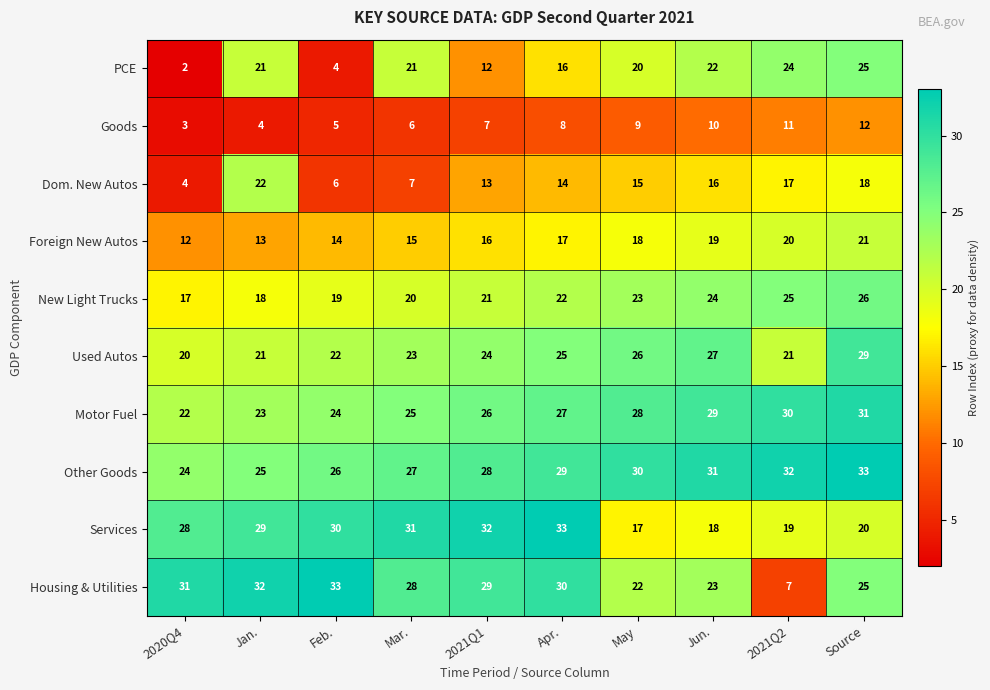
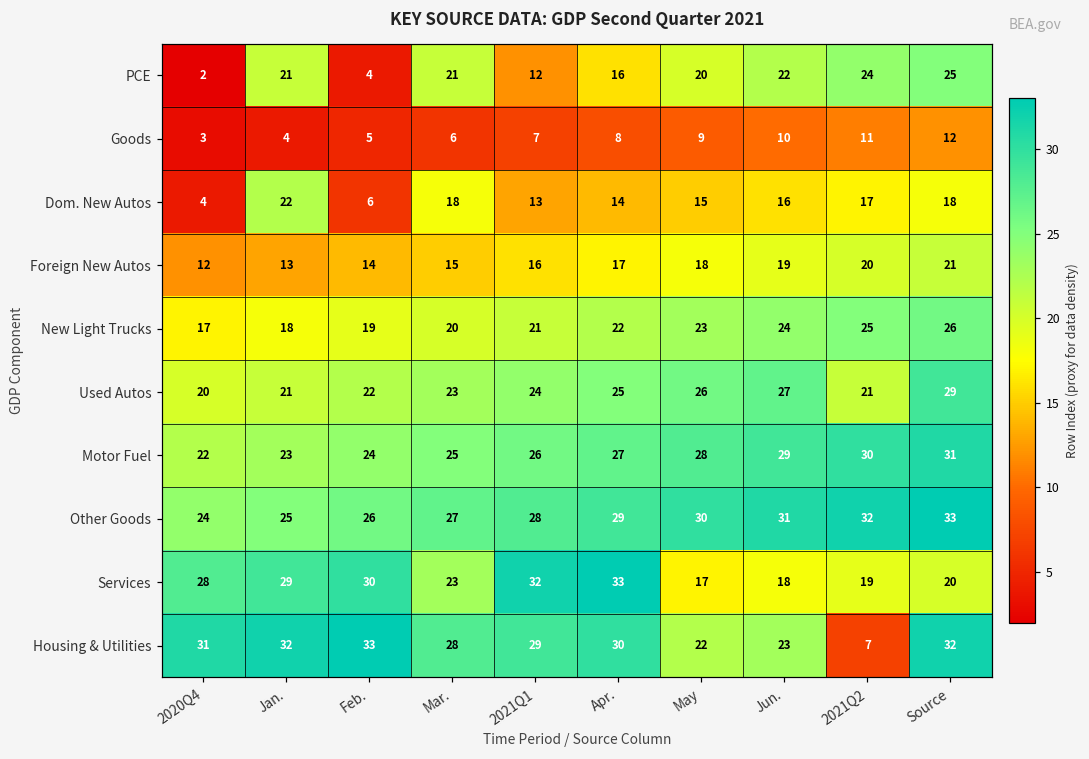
  {
    "PCE": {
      "2020Q4": 2,
      "Jan.": 21,
      "Feb.": 4,
      "Mar.": 21,
      "2021Q1": 12,
      "Apr.": 16,
      "May": 20,
      "Jun.": 22,
      "2021Q2": 24,
      "Source": 25
    },
    "Goods": {
      "2020Q4": 3,
      "Jan.": 4,
      "Feb.": 5,
      "Mar.": 6,
      "2021Q1": 7,
      "Apr.": 8,
      "May": 9,
      "Jun.": 10,
      "2021Q2": 11,
      "Source": 12
    },
    "Dom. New Autos": {
      "2020Q4": 4,
      "Jan.": 22,
      "Feb.": 6,
-     "Mar.": 7,
+     "Mar.": 18,
      "2021Q1": 13,
      "Apr.": 14,
      "May": 15,
      "Jun.": 16,
      "2021Q2": 17,
      "Source": 18
    },
    "Foreign New Autos": {
      "2020Q4": 12,
      "Jan.": 13,
      "Feb.": 14,
      "Mar.": 15,
      "2021Q1": 16,
      "Apr.": 17,
      "May": 18,
      "Jun.": 19,
      "2021Q2": 20,
      "Source": 21
    },
    "New Light Trucks": {
      "2020Q4": 17,
      "Jan.": 18,
      "Feb.": 19,
      "Mar.": 20,
      "2021Q1": 21,
      "Apr.": 22,
      "May": 23,
      "Jun.": 24,
      "2021Q2": 25,
      "Source": 26
    },
    "Used Autos": {
      "2020Q4": 20,
      "Jan.": 21,
      "Feb.": 22,
      "Mar.": 23,
      "2021Q1": 24,
      "Apr.": 25,
      "May": 26,
      "Jun.": 27,
      "2021Q2": 21,
      "Source": 29
    },
    "Motor Fuel": {
      "2020Q4": 22,
      "Jan.": 23,
      "Feb.": 24,
      "Mar.": 25,
      "2021Q1": 26,
      "Apr.": 27,
      "May": 28,
      "Jun.": 29,
      "2021Q2": 30,
      "Source": 31
    },
    "Other Goods": {
      "2020Q4": 24,
      "Jan.": 25,
      "Feb.": 26,
      "Mar.": 27,
      "2021Q1": 28,
      "Apr.": 29,
      "May": 30,
      "Jun.": 31,
      "2021Q2": 32,
      "Source": 33
    },
    "Services": {
      "2020Q4": 28,
      "Jan.": 29,
      "Feb.": 30,
-     "Mar.": 31,
+     "Mar.": 23,
      "2021Q1": 32,
      "Apr.": 33,
      "May": 17,
      "Jun.": 18,
      "2021Q2": 19,
      "Source": 20
    },
    "Housing & Utilities": {
      "2020Q4": 31,
      "Jan.": 32,
      "Feb.": 33,
      "Mar.": 28,
      "2021Q1": 29,
      "Apr.": 30,
      "May": 22,
      "Jun.": 23,
      "2021Q2": 7,
-     "Source": 25
+     "Source": 32
    }
  }
